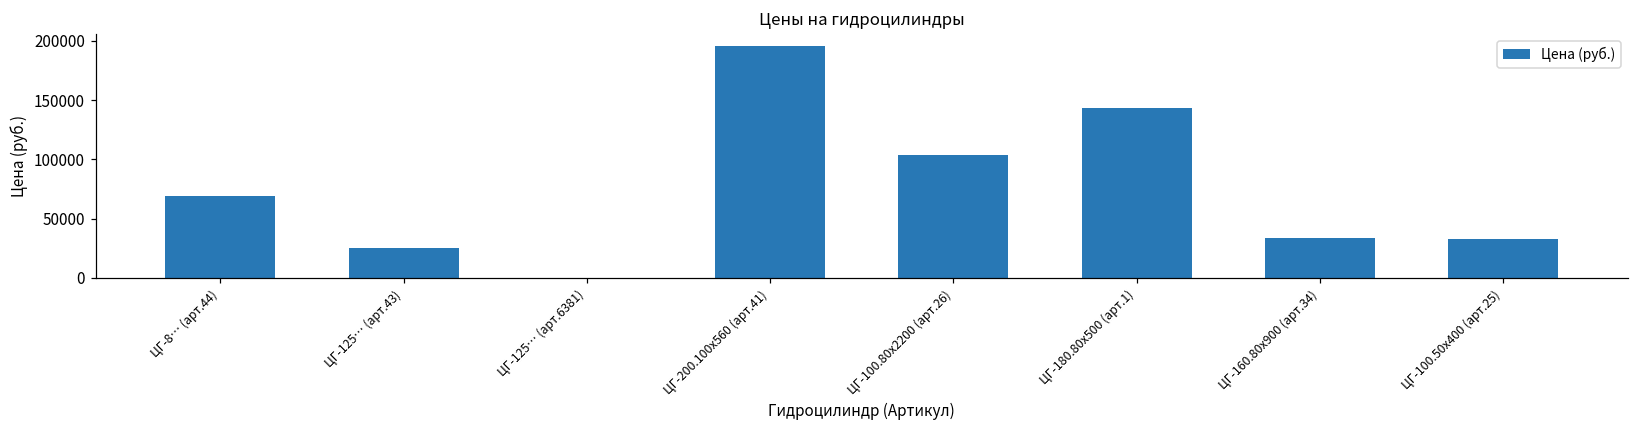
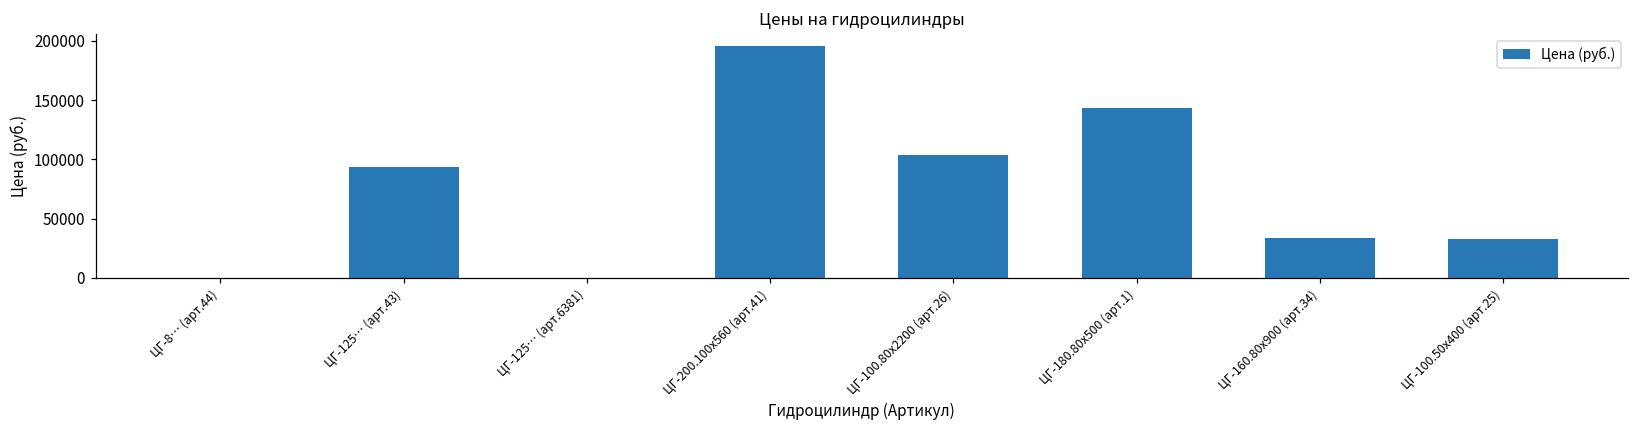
  {
-   "ЦГ-8… (арт.44)": 69000,
-   "ЦГ-125… (арт.43)": 25000,
+   "ЦГ-8… (арт.44)": 0,
+   "ЦГ-125… (арт.43)": 94000,
    "ЦГ-125… (арт.6381)": 0,
    "ЦГ-200.100х560 (арт.41)": 196000,
    "ЦГ-100.80х2200 (арт.26)": 104000,
    "ЦГ-180.80х500 (арт.1)": 143000,
    "ЦГ-160.80х900 (арт.34)": 34000,
    "ЦГ-100.50х400 (арт.25)": 33000
  }
